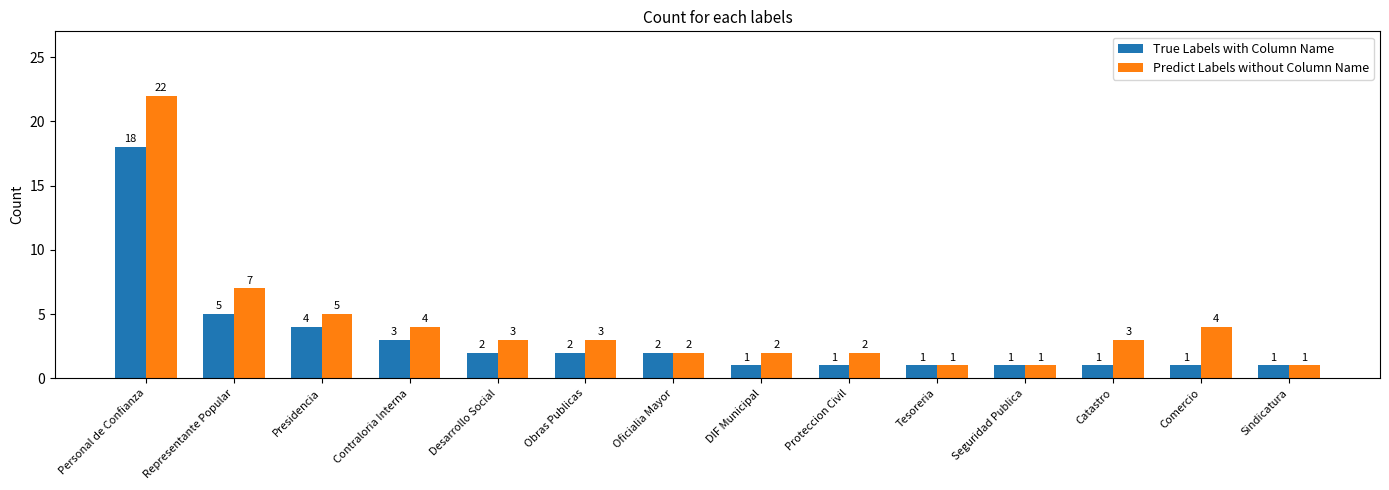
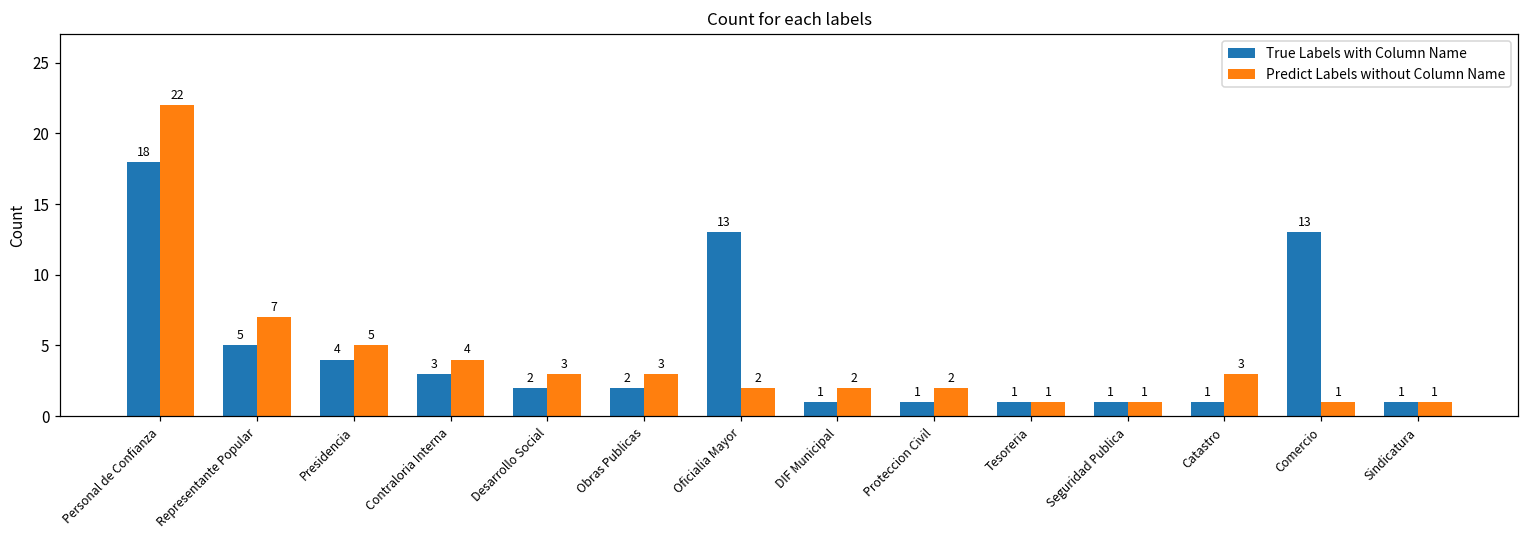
  {
    "True Labels with Column Name": {
      "Personal de Confianza": 18,
      "Representante Popular": 5,
      "Presidencia": 4,
      "Contraloria Interna": 3,
      "Desarrollo Social": 2,
      "Obras Publicas": 2,
-     "Oficialia Mayor": 2,
+     "Oficialia Mayor": 13,
      "DIF Municipal": 1,
      "Proteccion Civil": 1,
      "Tesoreria": 1,
      "Seguridad Publica": 1,
      "Catastro": 1,
-     "Comercio": 1,
+     "Comercio": 13,
      "Sindicatura": 1
    },
    "Predict Labels without Column Name": {
      "Personal de Confianza": 22,
      "Representante Popular": 7,
      "Presidencia": 5,
      "Contraloria Interna": 4,
      "Desarrollo Social": 3,
      "Obras Publicas": 3,
      "Oficialia Mayor": 2,
      "DIF Municipal": 2,
      "Proteccion Civil": 2,
      "Tesoreria": 1,
      "Seguridad Publica": 1,
      "Catastro": 3,
-     "Comercio": 4,
+     "Comercio": 1,
      "Sindicatura": 1
    }
  }
